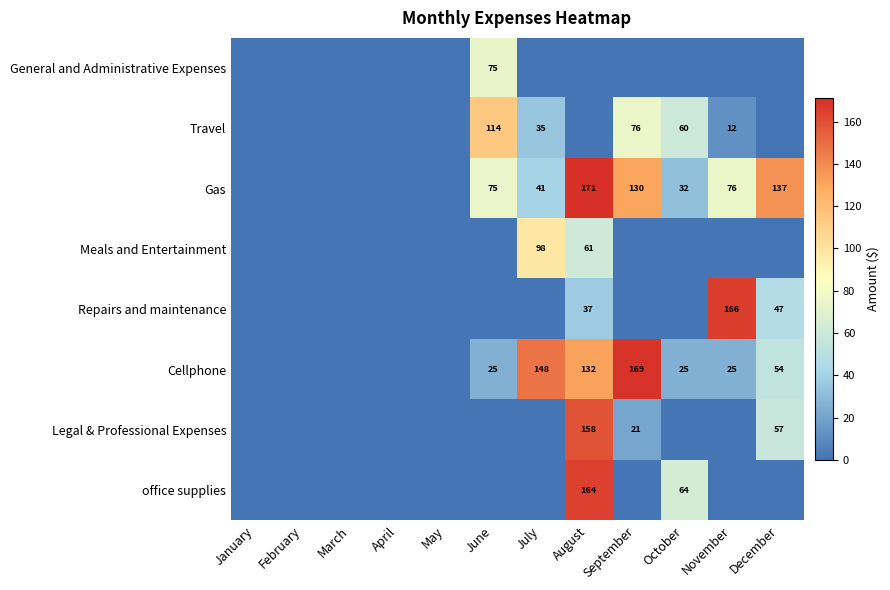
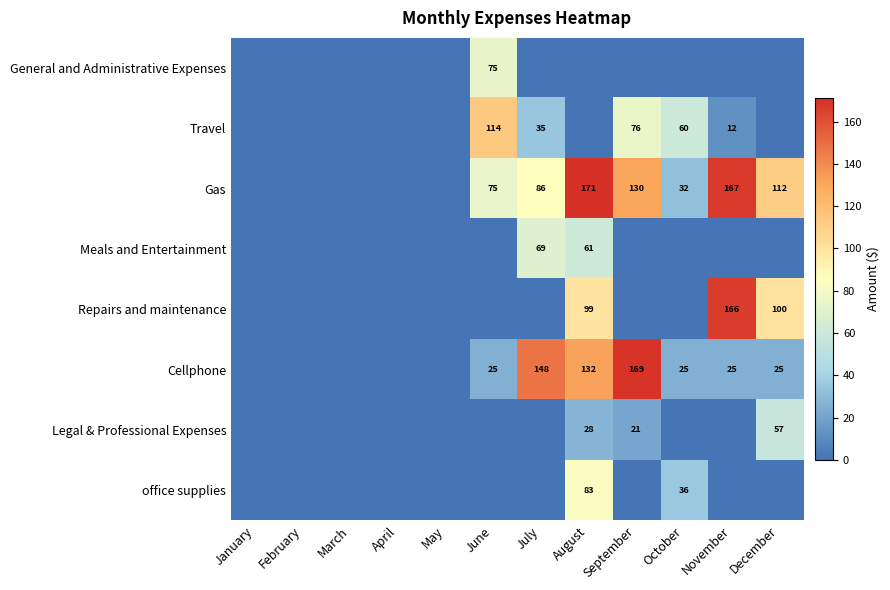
  {
    "General and Administrative Expenses": {
      "June": 75
    },
    "Travel": {
      "June": 114,
      "July": 35,
      "September": 76,
      "October": 60,
      "November": 12
    },
    "Gas": {
      "June": 75,
-     "July": 41,
+     "July": 86,
      "August": 171,
      "September": 130,
      "October": 32,
-     "November": 76,
-     "December": 137
+     "November": 167,
+     "December": 112
    },
    "Meals and Entertainment": {
-     "July": 98,
+     "July": 69,
      "August": 61
    },
    "Repairs and maintenance": {
-     "August": 37,
+     "August": 99,
      "November": 166,
-     "December": 47
+     "December": 100
    },
    "Cellphone": {
      "June": 25,
      "July": 148,
      "August": 132,
      "September": 169,
      "October": 25,
      "November": 25,
-     "December": 54
+     "December": 25
    },
    "Legal & Professional Expenses": {
-     "August": 158,
+     "August": 28,
      "September": 21,
      "December": 57
    },
    "office supplies": {
-     "August": 164,
-     "October": 64
+     "August": 83,
+     "October": 36
    }
  }
